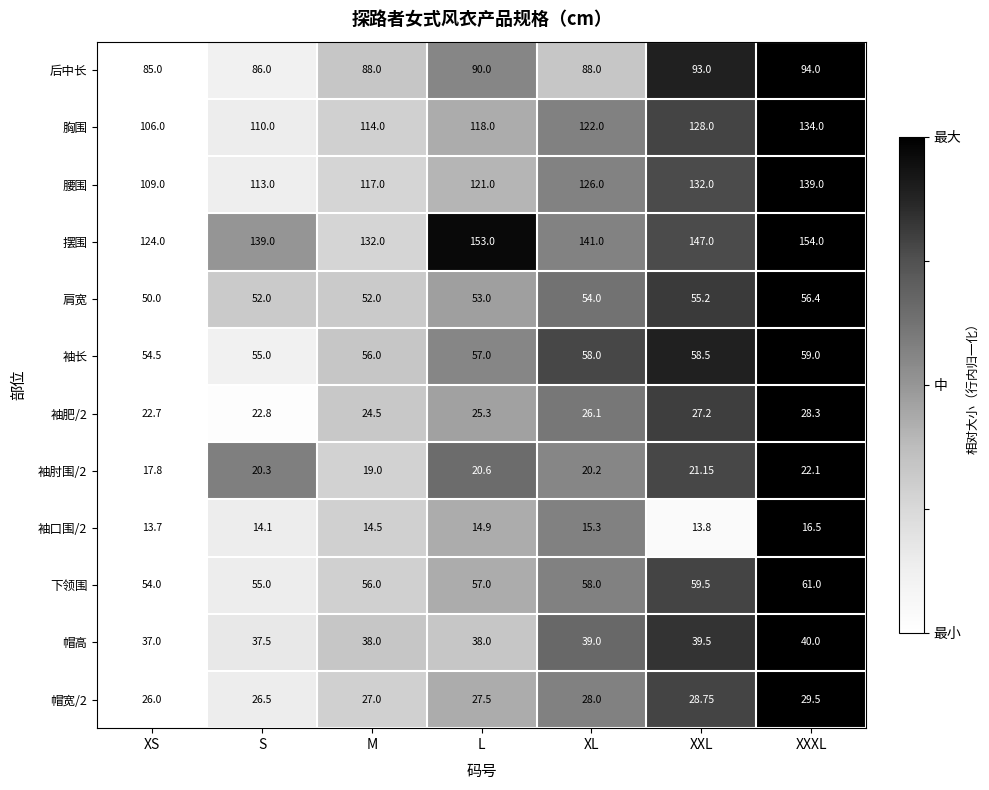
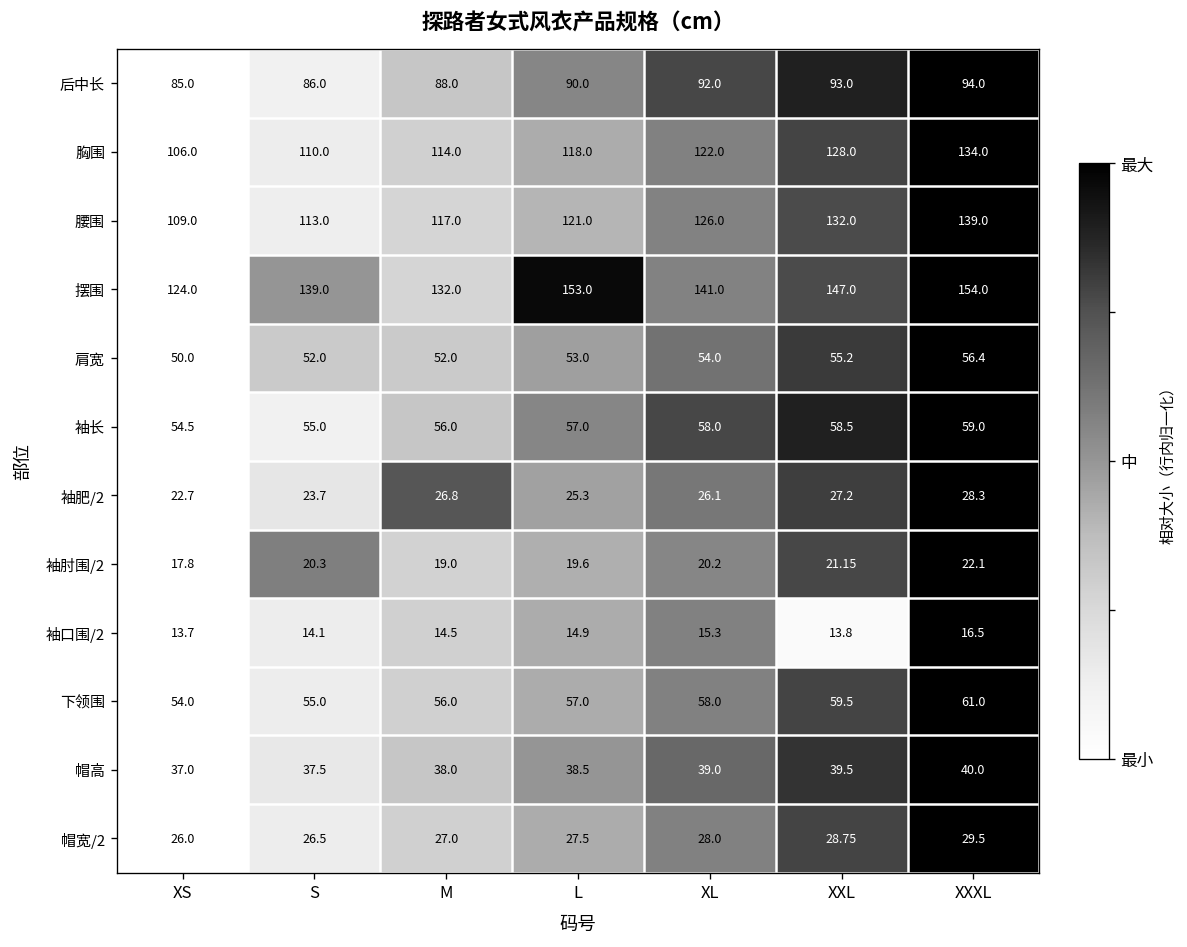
  {
    "后中长": {
      "XS": 85.0,
      "S": 86.0,
      "M": 88.0,
      "L": 90.0,
-     "XL": 88.0,
+     "XL": 92.0,
      "XXL": 93.0,
      "XXXL": 94.0
    },
    "胸围": {
      "XS": 106.0,
      "S": 110.0,
      "M": 114.0,
      "L": 118.0,
      "XL": 122.0,
      "XXL": 128.0,
      "XXXL": 134.0
    },
    "腰围": {
      "XS": 109.0,
      "S": 113.0,
      "M": 117.0,
      "L": 121.0,
      "XL": 126.0,
      "XXL": 132.0,
      "XXXL": 139.0
    },
    "摆围": {
      "XS": 124.0,
      "S": 139.0,
      "M": 132.0,
      "L": 153.0,
      "XL": 141.0,
      "XXL": 147.0,
      "XXXL": 154.0
    },
    "肩宽": {
      "XS": 50.0,
      "S": 52.0,
      "M": 52.0,
      "L": 53.0,
      "XL": 54.0,
      "XXL": 55.2,
      "XXXL": 56.4
    },
    "袖长": {
      "XS": 54.5,
      "S": 55.0,
      "M": 56.0,
      "L": 57.0,
      "XL": 58.0,
      "XXL": 58.5,
      "XXXL": 59.0
    },
    "袖肥/2": {
      "XS": 22.7,
-     "S": 22.8,
-     "M": 24.5,
+     "S": 23.7,
+     "M": 26.8,
      "L": 25.3,
      "XL": 26.1,
      "XXL": 27.2,
      "XXXL": 28.3
    },
    "袖肘围/2": {
      "XS": 17.8,
      "S": 20.3,
      "M": 19.0,
-     "L": 20.6,
+     "L": 19.6,
      "XL": 20.2,
      "XXL": 21.15,
      "XXXL": 22.1
    },
    "袖口围/2": {
      "XS": 13.7,
      "S": 14.1,
      "M": 14.5,
      "L": 14.9,
      "XL": 15.3,
      "XXL": 13.8,
      "XXXL": 16.5
    },
    "下领围": {
      "XS": 54.0,
      "S": 55.0,
      "M": 56.0,
      "L": 57.0,
      "XL": 58.0,
      "XXL": 59.5,
      "XXXL": 61.0
    },
    "帽高": {
      "XS": 37.0,
      "S": 37.5,
      "M": 38.0,
-     "L": 38.0,
+     "L": 38.5,
      "XL": 39.0,
      "XXL": 39.5,
      "XXXL": 40.0
    },
    "帽宽/2": {
      "XS": 26.0,
      "S": 26.5,
      "M": 27.0,
      "L": 27.5,
      "XL": 28.0,
      "XXL": 28.75,
      "XXXL": 29.5
    }
  }
